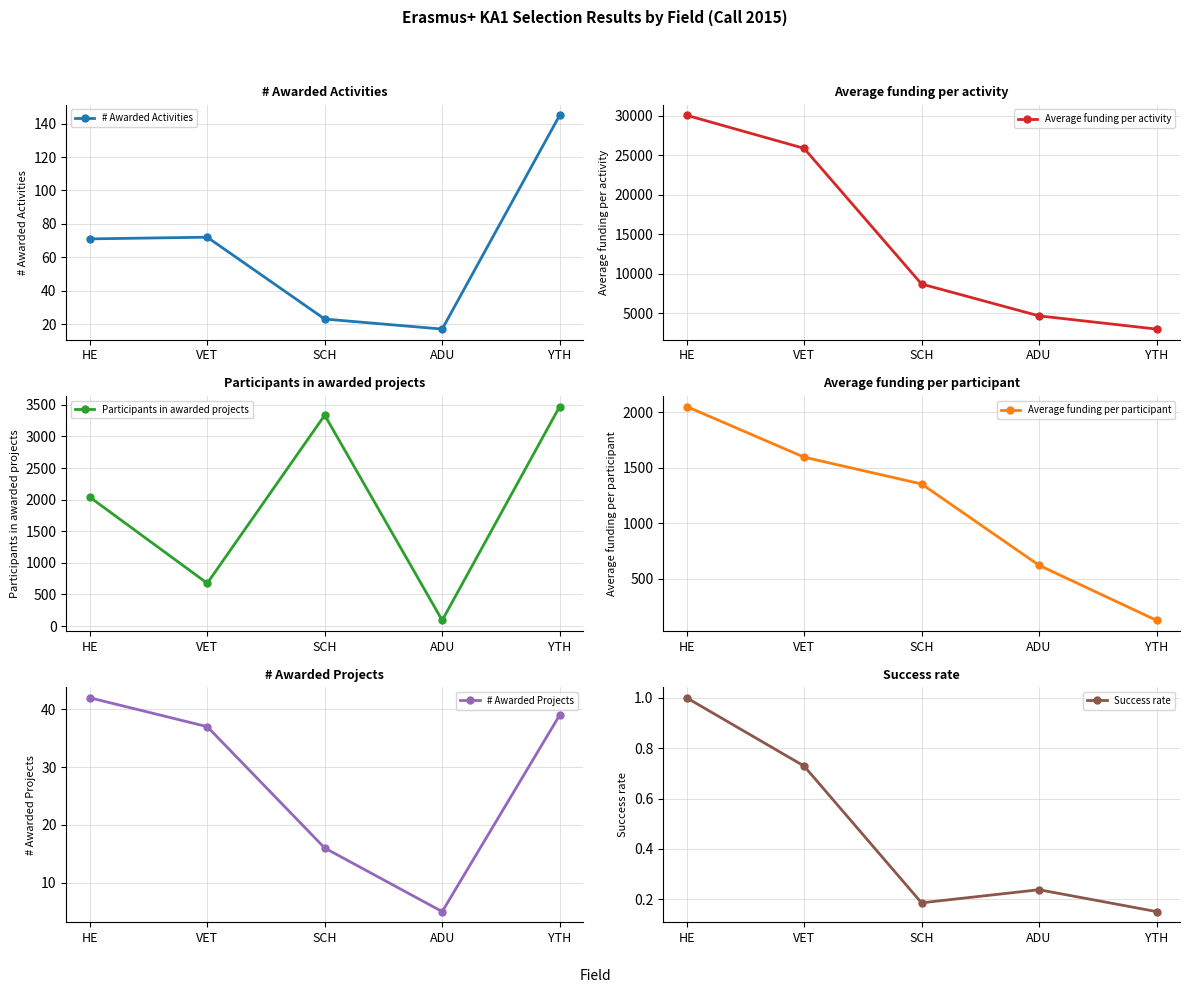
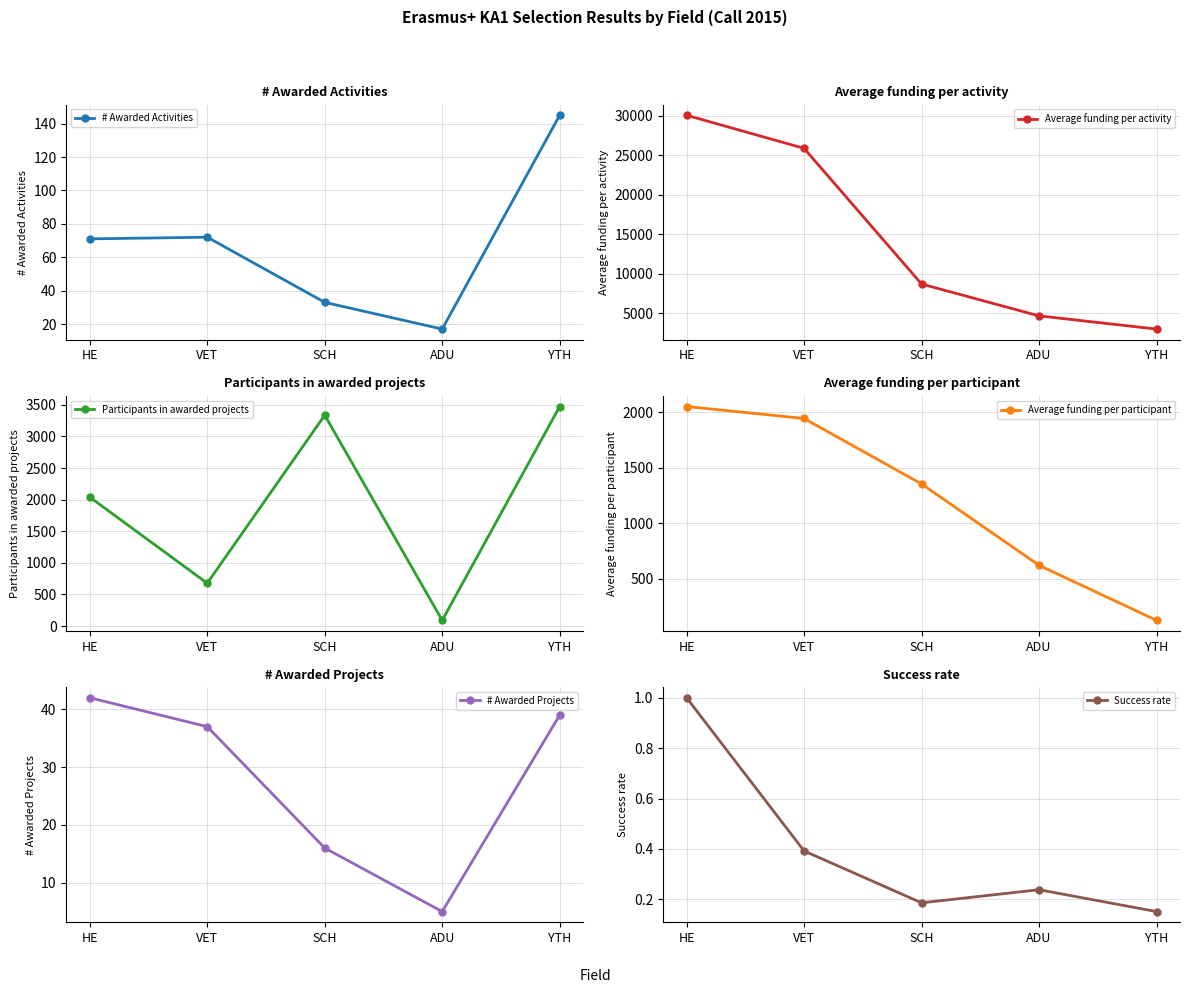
  {
    "# Awarded Activities": {
      "HE": 71,
      "VET": 72,
-     "SCH": 23,
+     "SCH": 33,
      "ADU": 17,
      "YTH": 145
    },
    "Average funding per activity": {
      "HE": 30000,
      "VET": 26000,
      "SCH": 9000,
      "ADU": 5000,
      "YTH": 3000
    },
    "Participants in awarded projects": {
      "HE": 2000,
      "VET": 700,
      "SCH": 3300,
      "ADU": 100,
      "YTH": 3500
    },
    "Average funding per participant": {
      "HE": 2050,
-     "VET": 1590,
+     "VET": 1940,
      "SCH": 1350,
      "ADU": 620,
      "YTH": 120
    },
    "# Awarded Projects": {
      "HE": 42,
      "VET": 37,
      "SCH": 16,
      "ADU": 5,
      "YTH": 39
    },
    "Success rate": {
      "HE": 1.00,
-     "VET": 0.73,
+     "VET": 0.39,
      "SCH": 0.19,
      "ADU": 0.24,
      "YTH": 0.15
    }
  }
